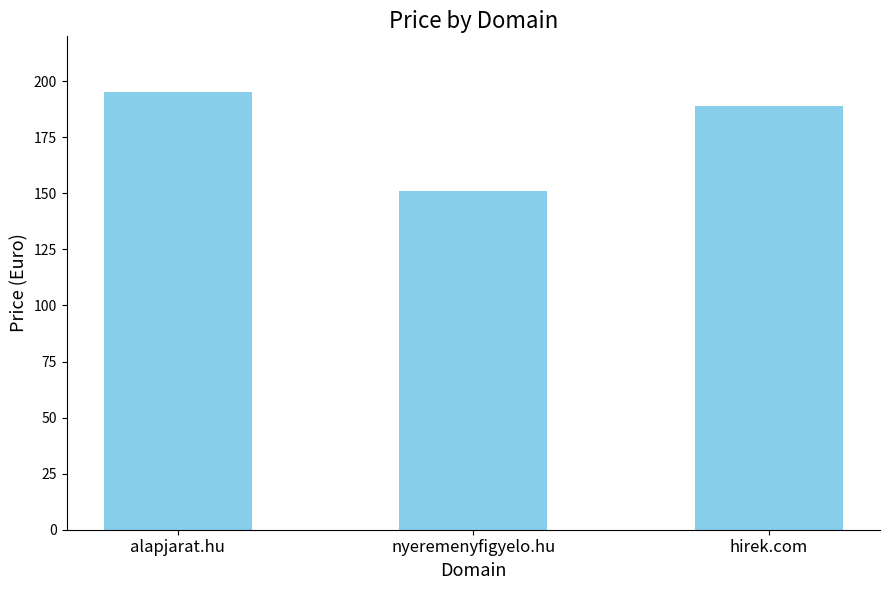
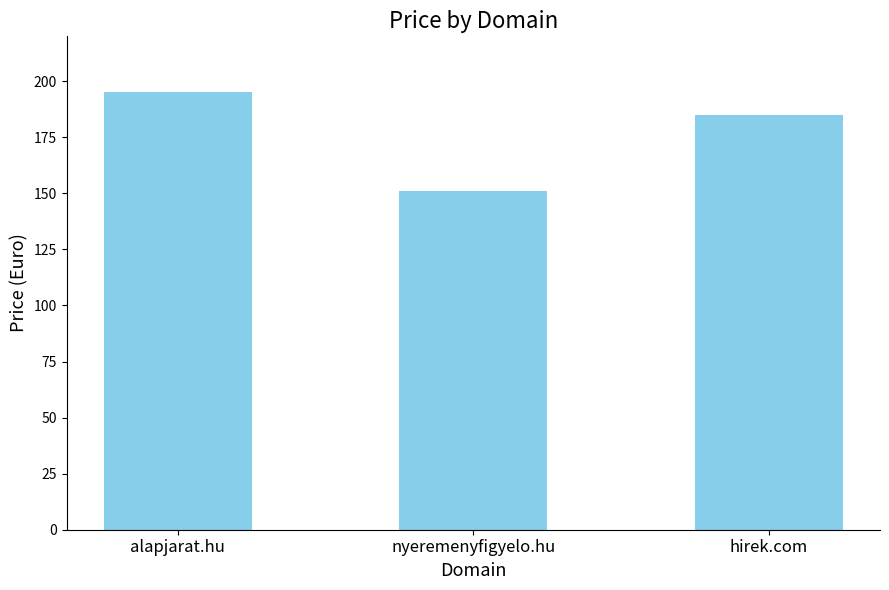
  {
    "alapjarat.hu": 195,
    "nyeremenyfigyelo.hu": 151,
-   "hirek.com": 189
+   "hirek.com": 185
  }
